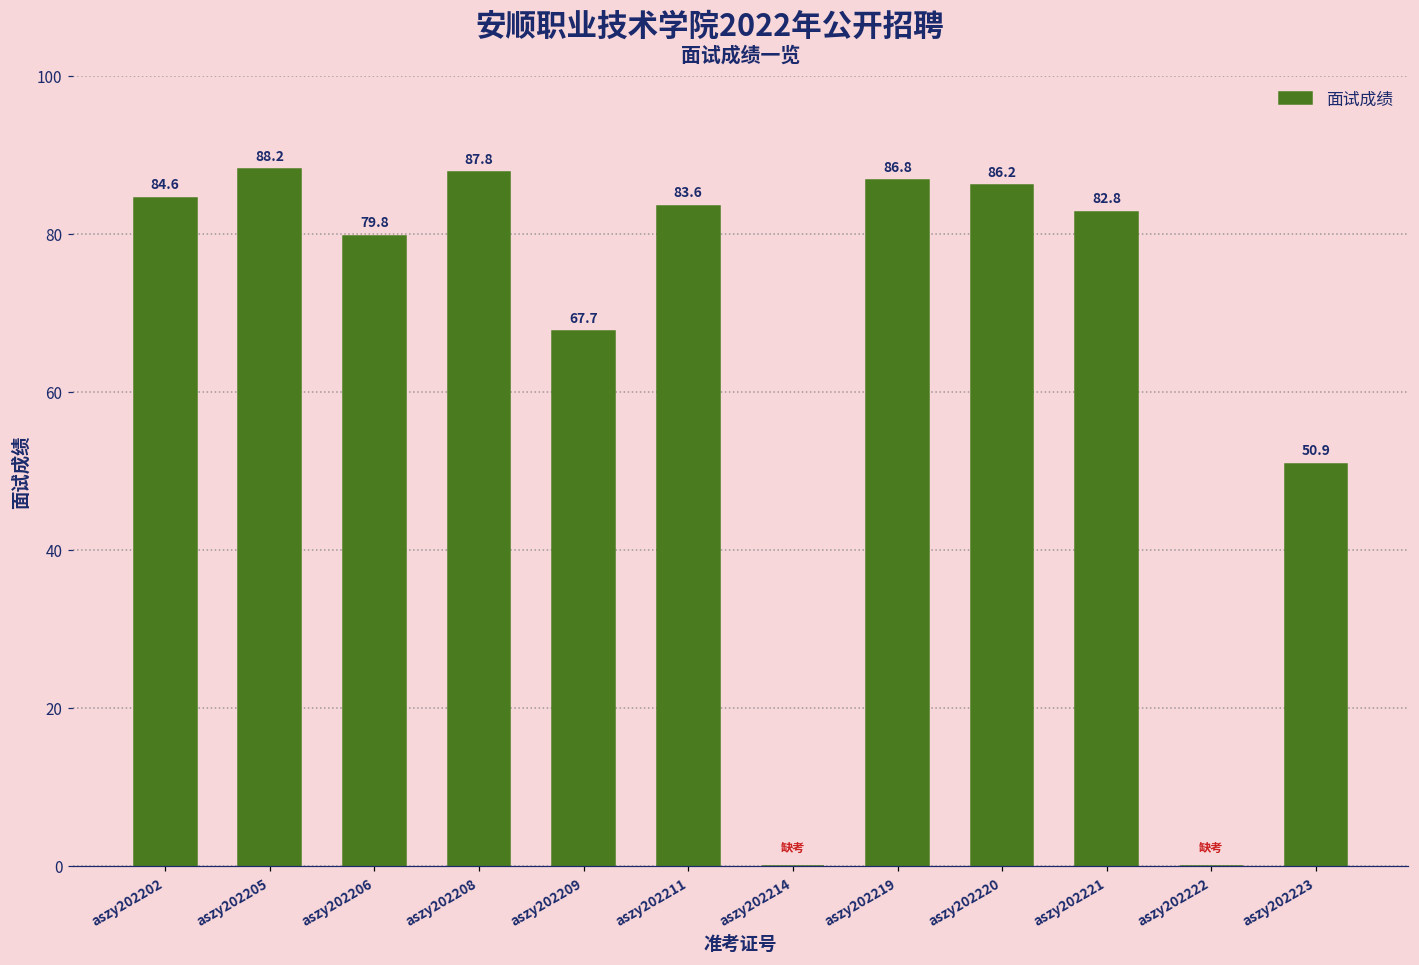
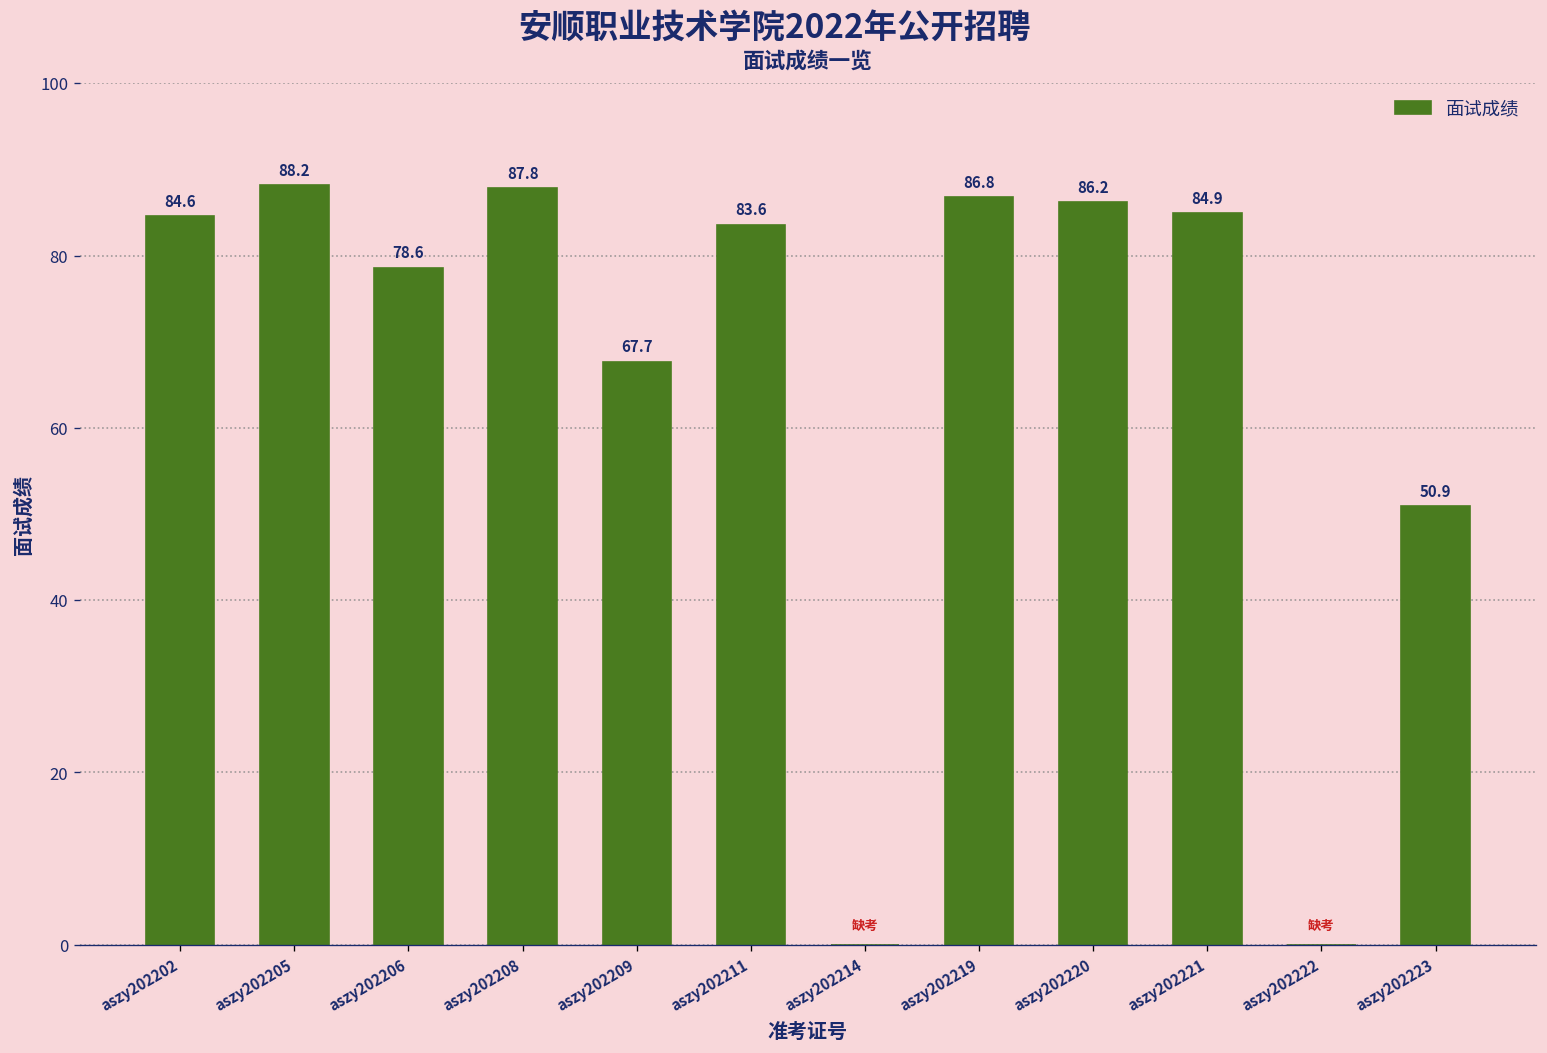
  {
    "aszy202202": 84.6,
    "aszy202205": 88.2,
-   "aszy202206": 79.8,
+   "aszy202206": 78.6,
    "aszy202208": 87.8,
    "aszy202209": 67.7,
    "aszy202211": 83.6,
    "aszy202219": 86.8,
    "aszy202220": 86.2,
-   "aszy202221": 82.8,
+   "aszy202221": 84.9,
    "aszy202223": 50.9
  }
